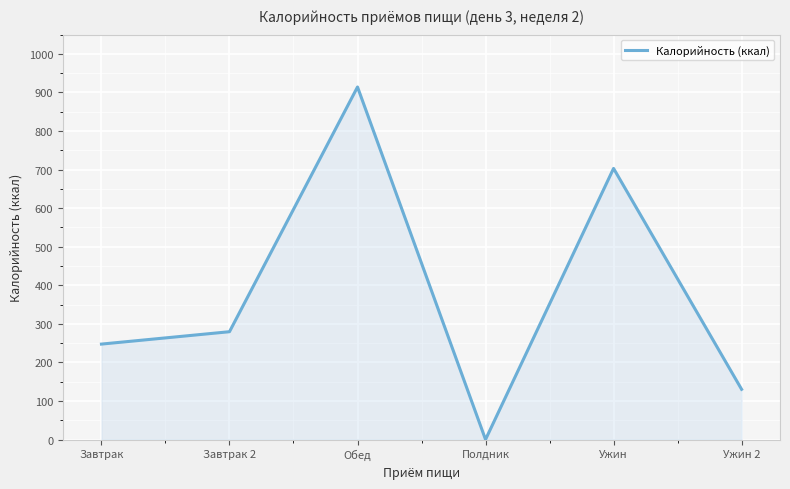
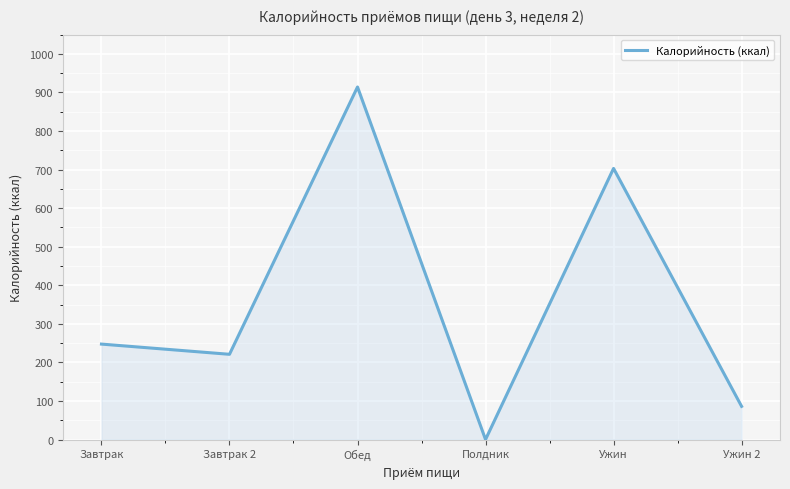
  {
    "Завтрак": 250,
-   "Завтрак 2": 280,
+   "Завтрак 2": 220,
    "Обед": 910,
    "Полдник": 0,
    "Ужин": 700,
-   "Ужин 2": 130
+   "Ужин 2": 90
  }
